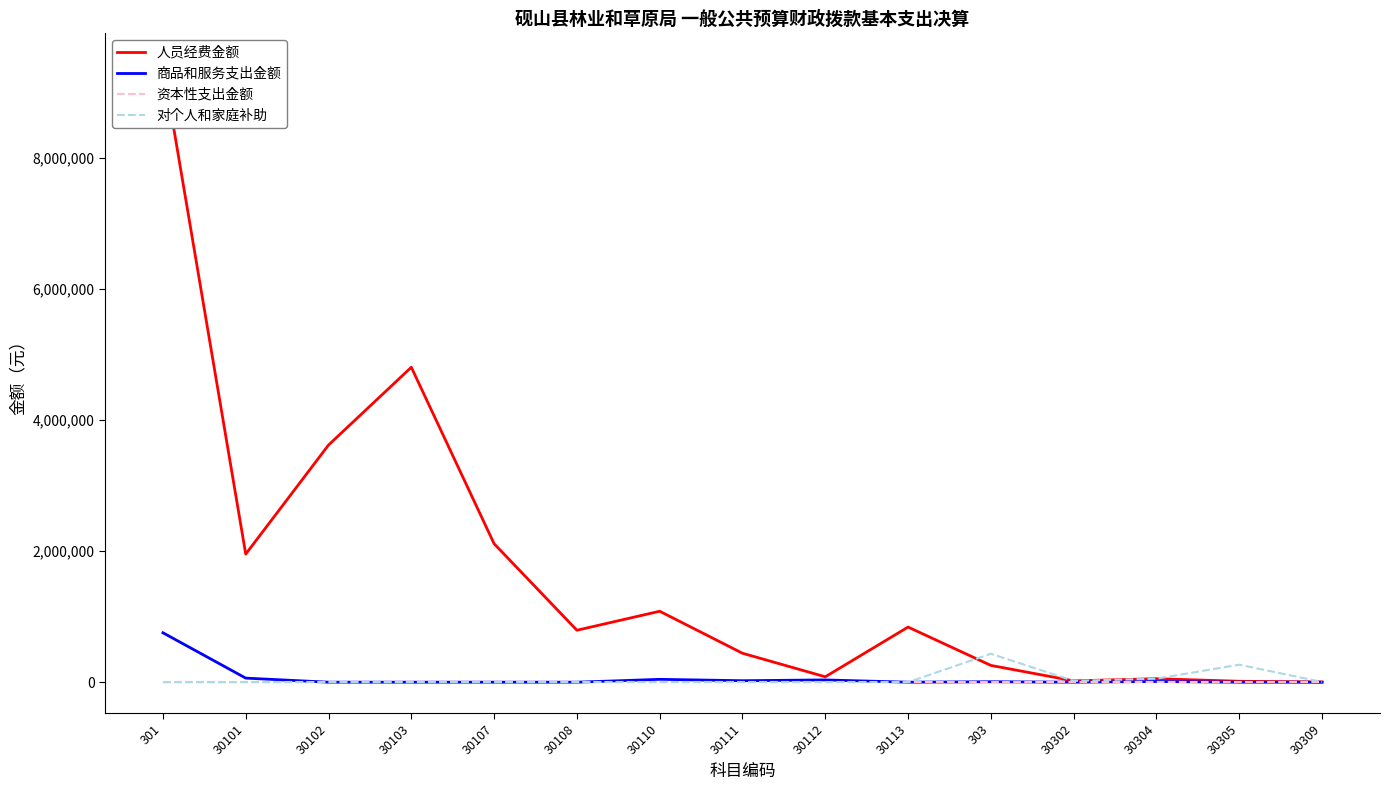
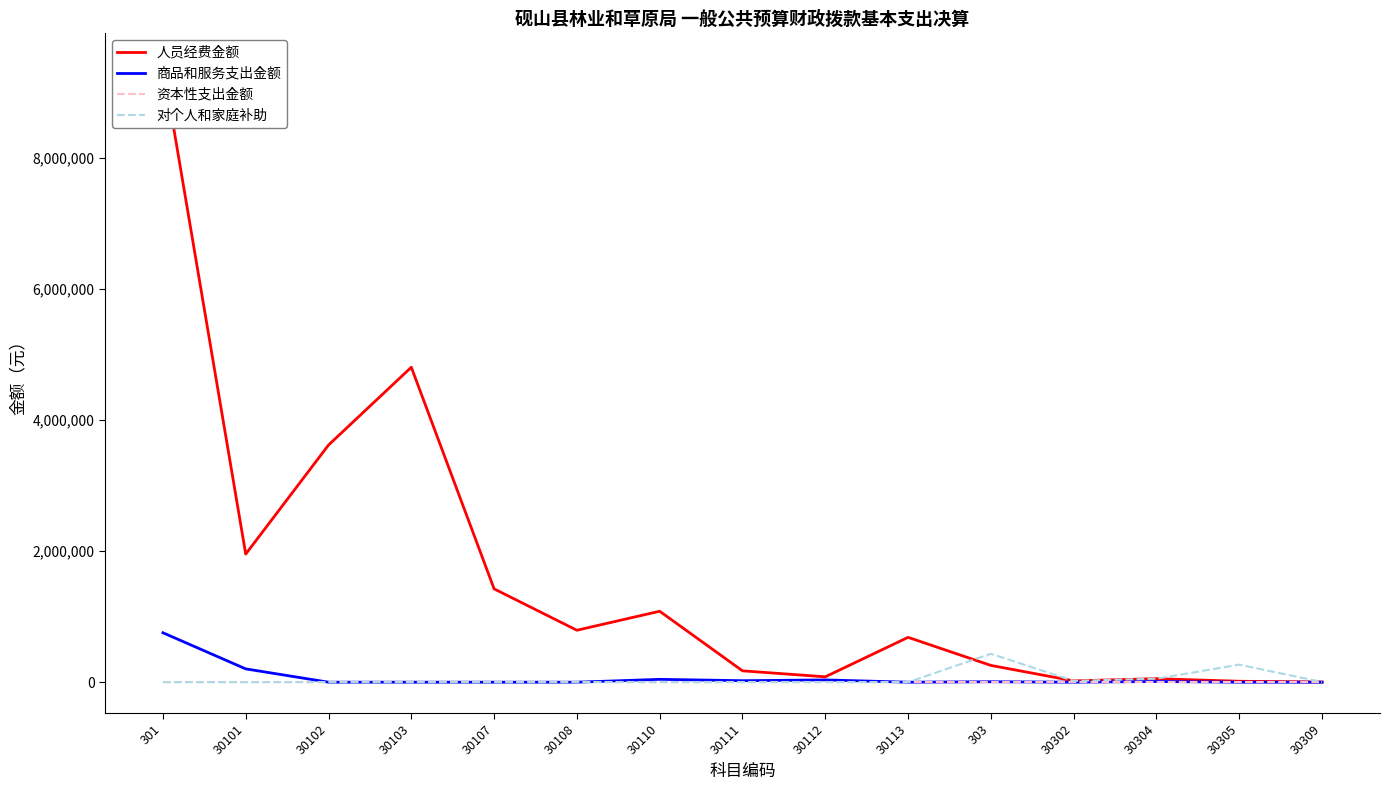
  {
    "人员经费金额": {
      "30101": "2,000,000",
      "30102": "3,600,000",
      "30103": "4,800,000",
-     "30107": "2,100,000",
+     "30107": "1,400,000",
      "30108": "800,000",
      "30110": "1,100,000",
-     "30111": "400,000",
+     "30111": "200,000",
      "30112": "100,000",
-     "30113": "800,000",
+     "30113": "700,000",
      "303": "300,000"
    },
    "商品和服务支出金额": {
      "301": "800,000",
-     "30101": "100,000",
+     "30101": "200,000",
      "30110": "0"
    },
    "对个人和家庭补助": {
      "303": "400,000",
      "30305": "300,000"
    }
  }
